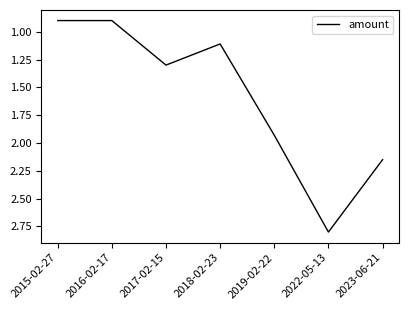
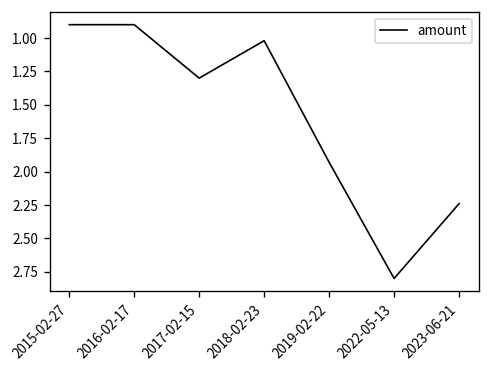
  {
    "2015-02-27": 0.90,
    "2016-02-17": 0.90,
    "2017-02-15": 1.30,
-   "2018-02-23": 1.11,
+   "2018-02-23": 1.02,
    "2019-02-22": 1.93,
    "2022-05-13": 2.80,
-   "2023-06-21": 2.15
+   "2023-06-21": 2.24
  }
